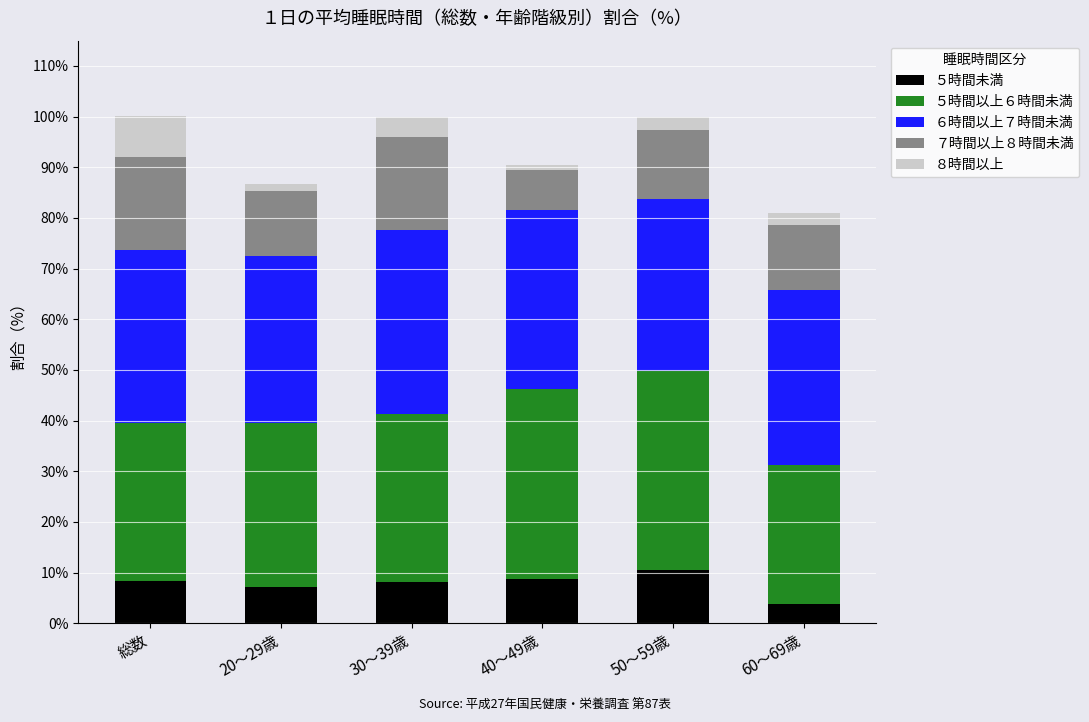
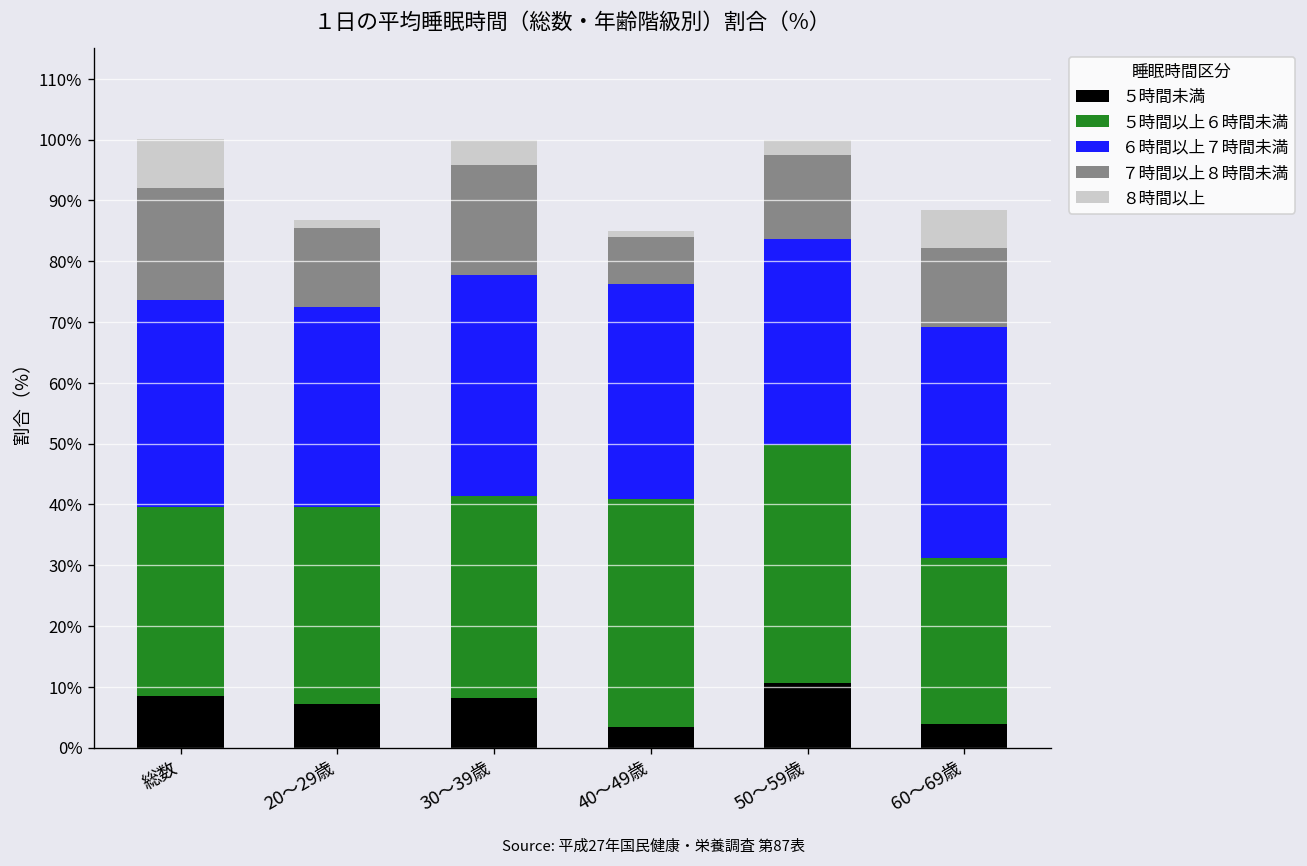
  {
    "５時間未満": {
      "総数": "8%",
      "20～29歳": "7%",
      "30～39歳": "8%",
-     "40～49歳": "9%",
+     "40～49歳": "3%",
      "50～59歳": "11%",
      "60～69歳": "4%"
    },
    "５時間以上６時間未満": {
      "総数": "31%",
      "20～29歳": "32%",
      "30～39歳": "33%",
      "40～49歳": "38%",
      "50～59歳": "39%",
      "60～69歳": "27%"
    },
    "６時間以上７時間未満": {
      "総数": "34%",
      "20～29歳": "33%",
      "30～39歳": "36%",
      "40～49歳": "35%",
      "50～59歳": "34%",
-     "60～69歳": "35%"
+     "60～69歳": "38%"
    },
    "７時間以上８時間未満": {
      "総数": "19%",
      "20～29歳": "13%",
      "30～39歳": "18%",
      "40～49歳": "8%",
      "50～59歳": "14%",
      "60～69歳": "13%"
    },
    "８時間以上": {
      "総数": "8%",
      "20～29歳": "1%",
      "30～39歳": "4%",
      "40～49歳": "1%",
      "50～59歳": "3%",
-     "60～69歳": "2%"
+     "60～69歳": "6%"
    }
  }
